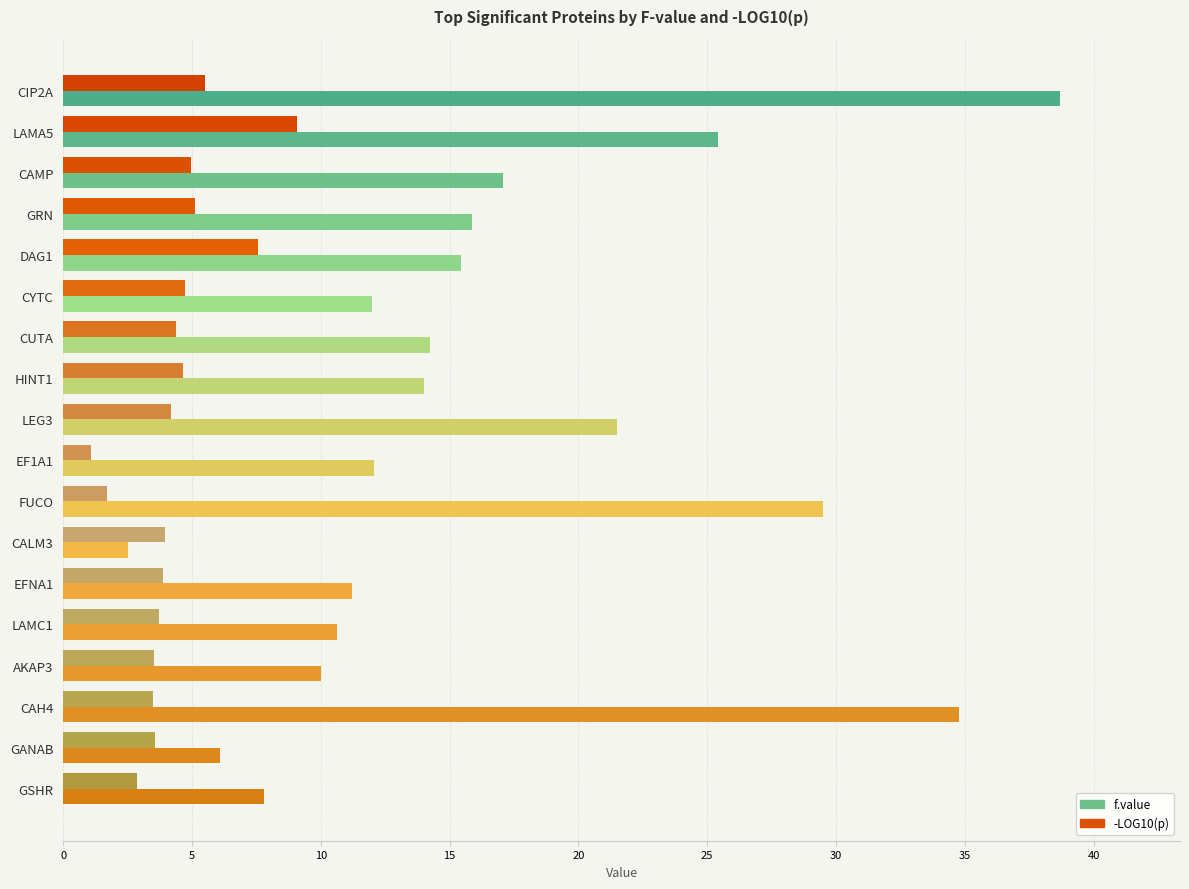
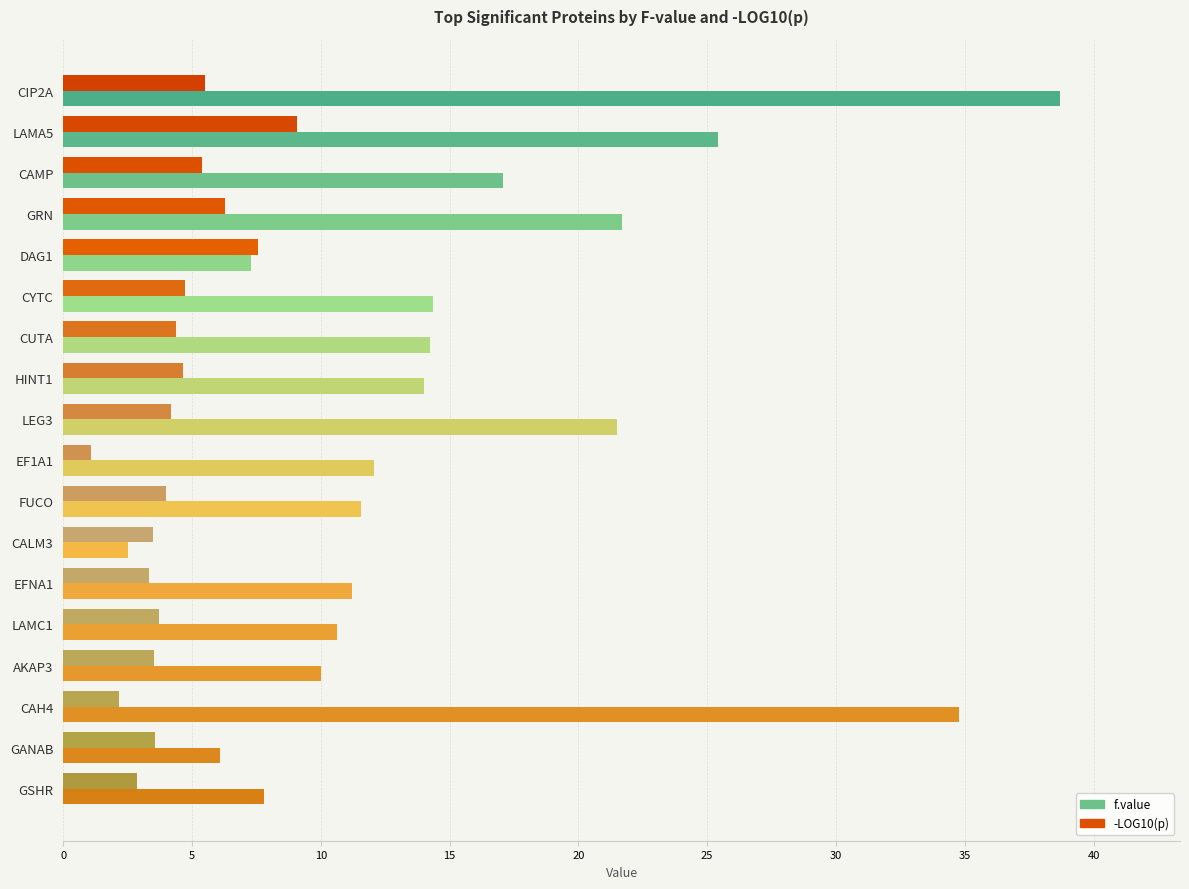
  {
    "f.value": {
      "CIP2A": 38.7,
      "LAMA5": 25.4,
      "CAMP": 17.1,
-     "GRN": 15.9,
-     "DAG1": 15.4,
-     "CYTC": 12.0,
+     "GRN": 21.7,
+     "DAG1": 7.3,
+     "CYTC": 14.3,
      "CUTA": 14.2,
      "HINT1": 14.0,
      "LEG3": 21.5,
      "EF1A1": 12.1,
-     "FUCO": 29.5,
+     "FUCO": 11.6,
      "CALM3": 2.5,
      "EFNA1": 11.2,
      "LAMC1": 10.6,
      "AKAP3": 10.0,
      "CAH4": 34.8,
      "GANAB": 6.1,
      "GSHR": 7.8
    },
    "-LOG10(p)": {
      "CIP2A": 5.5,
      "LAMA5": 9.1,
-     "CAMP": 5.0,
-     "GRN": 5.1,
+     "CAMP": 5.4,
+     "GRN": 6.3,
      "DAG1": 7.6,
      "CYTC": 4.7,
      "CUTA": 4.4,
      "HINT1": 4.6,
      "LEG3": 4.2,
      "EF1A1": 1.1,
-     "FUCO": 1.7,
-     "CALM3": 4.0,
-     "EFNA1": 3.9,
+     "FUCO": 4.0,
+     "CALM3": 3.5,
+     "EFNA1": 3.3,
      "LAMC1": 3.7,
      "AKAP3": 3.5,
-     "CAH4": 3.5,
+     "CAH4": 2.2,
      "GANAB": 3.6,
      "GSHR": 2.9
    }
  }
